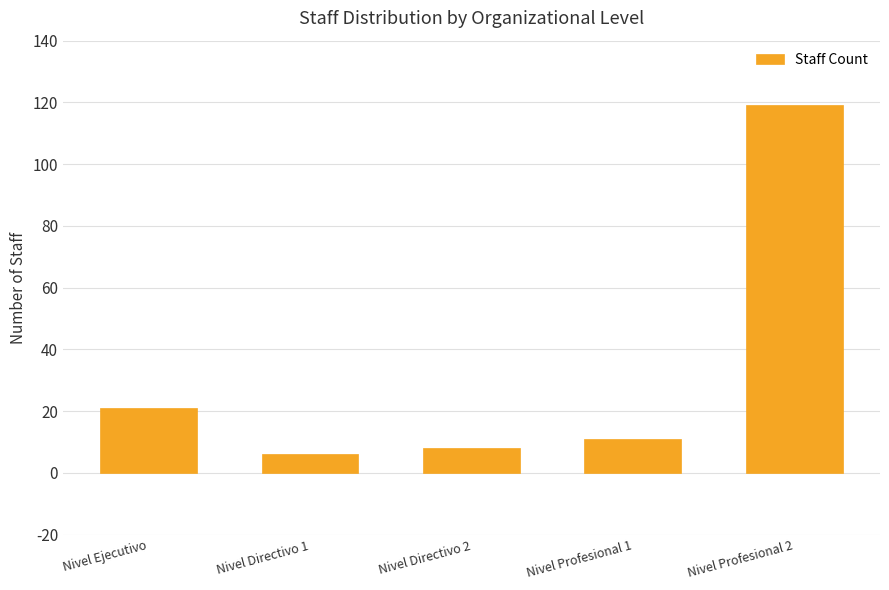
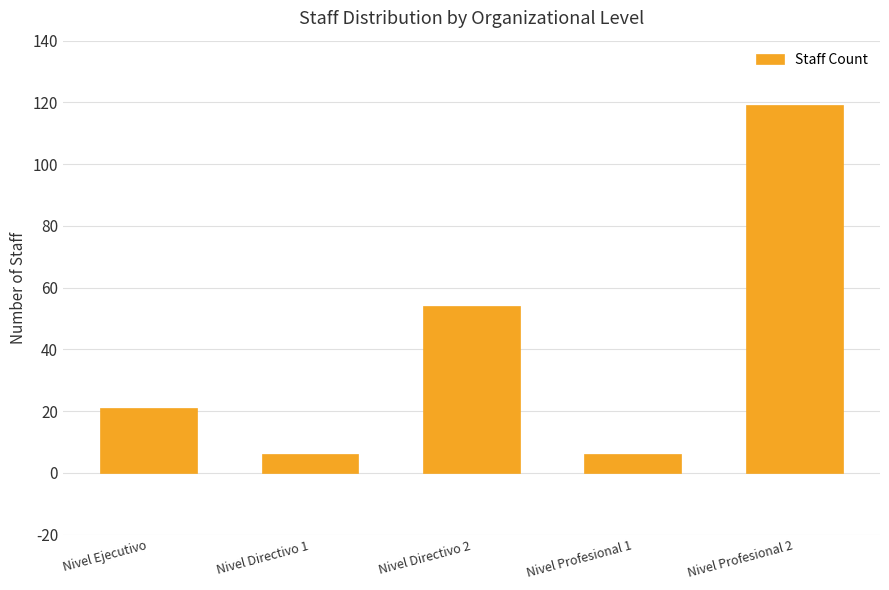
  {
    "Nivel Ejecutivo": 21,
    "Nivel Directivo 1": 6,
-   "Nivel Directivo 2": 8,
-   "Nivel Profesional 1": 11,
+   "Nivel Directivo 2": 54,
+   "Nivel Profesional 1": 6,
    "Nivel Profesional 2": 119
  }
